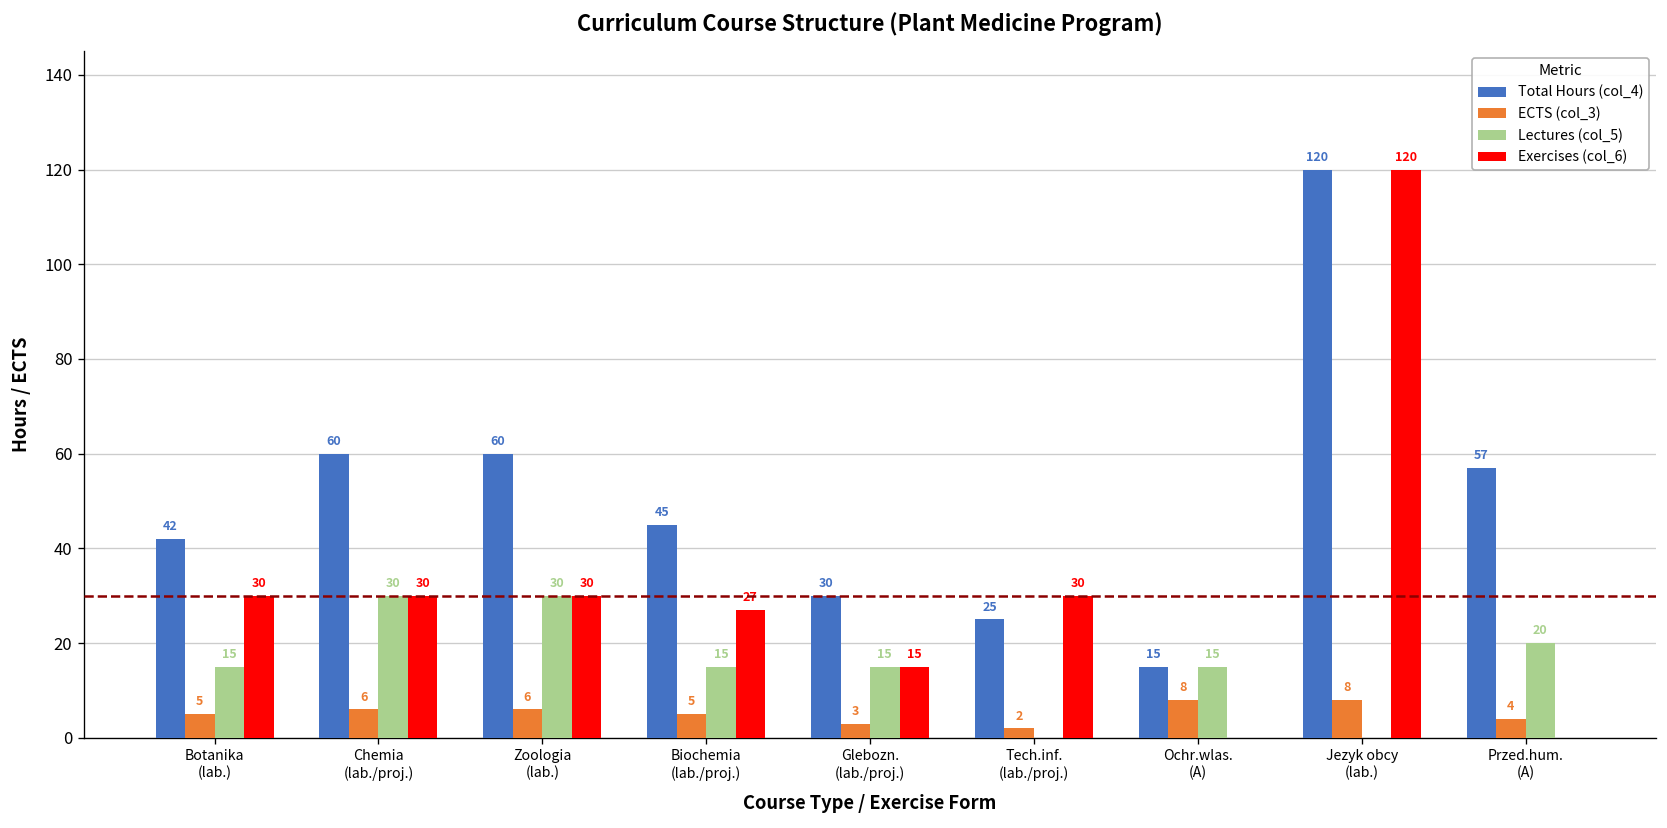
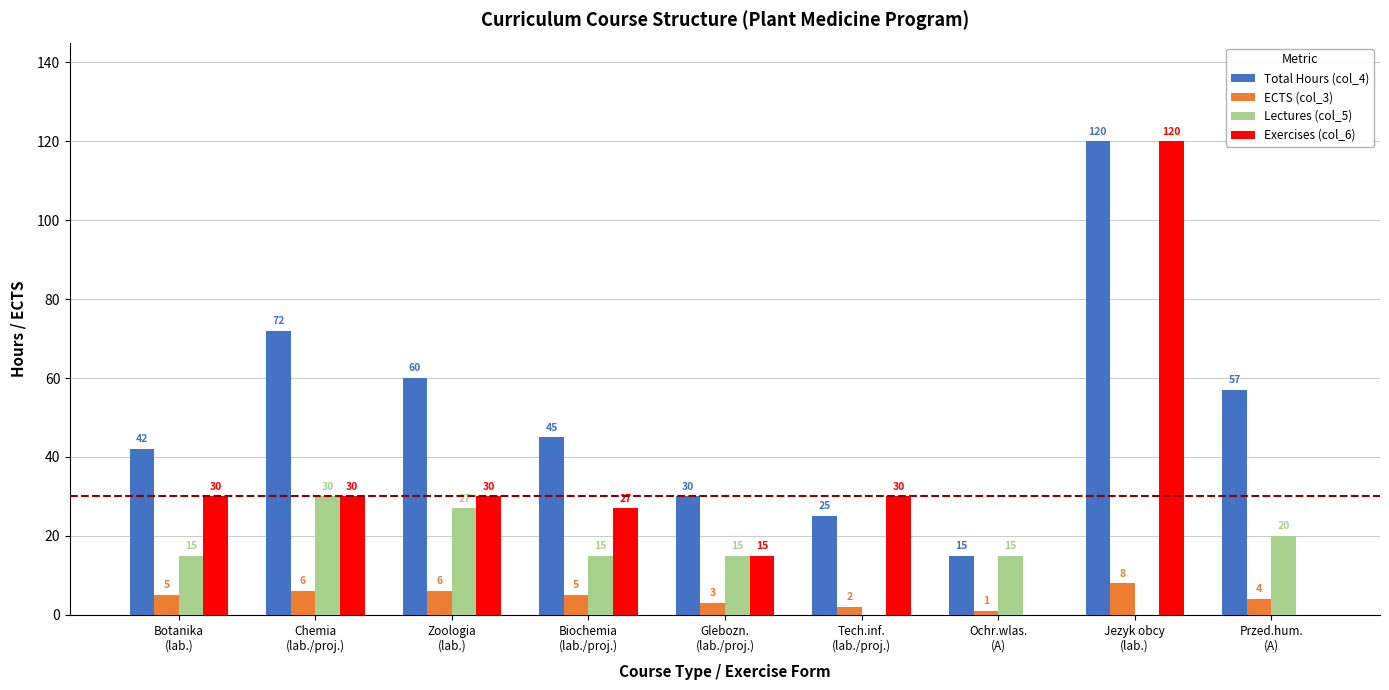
  {
    "Total Hours (col_4)": {
      "Botanika (lab.)": 42,
-     "Chemia (lab./proj.)": 60,
+     "Chemia (lab./proj.)": 72,
      "Zoologia (lab.)": 60,
      "Biochemia (lab./proj.)": 45,
      "Glebozn. (lab./proj.)": 30,
      "Tech.inf. (lab./proj.)": 25,
      "Ochr.wlas. (A)": 15,
      "Jezyk obcy (lab.)": 120,
      "Przed.hum. (A)": 57
    },
    "ECTS (col_3)": {
      "Botanika (lab.)": 5,
      "Chemia (lab./proj.)": 6,
      "Zoologia (lab.)": 6,
      "Biochemia (lab./proj.)": 5,
      "Glebozn. (lab./proj.)": 3,
      "Tech.inf. (lab./proj.)": 2,
-     "Ochr.wlas. (A)": 8,
+     "Ochr.wlas. (A)": 1,
      "Jezyk obcy (lab.)": 8,
      "Przed.hum. (A)": 4
    },
    "Lectures (col_5)": {
      "Botanika (lab.)": 15,
      "Chemia (lab./proj.)": 30,
-     "Zoologia (lab.)": 30,
+     "Zoologia (lab.)": 27,
      "Biochemia (lab./proj.)": 15,
      "Glebozn. (lab./proj.)": 15,
      "Ochr.wlas. (A)": 15,
      "Przed.hum. (A)": 20
    },
    "Exercises (col_6)": {
      "Botanika (lab.)": 30,
      "Chemia (lab./proj.)": 30,
      "Zoologia (lab.)": 30,
      "Biochemia (lab./proj.)": 27,
      "Glebozn. (lab./proj.)": 15,
      "Tech.inf. (lab./proj.)": 30,
      "Jezyk obcy (lab.)": 120
    }
  }
